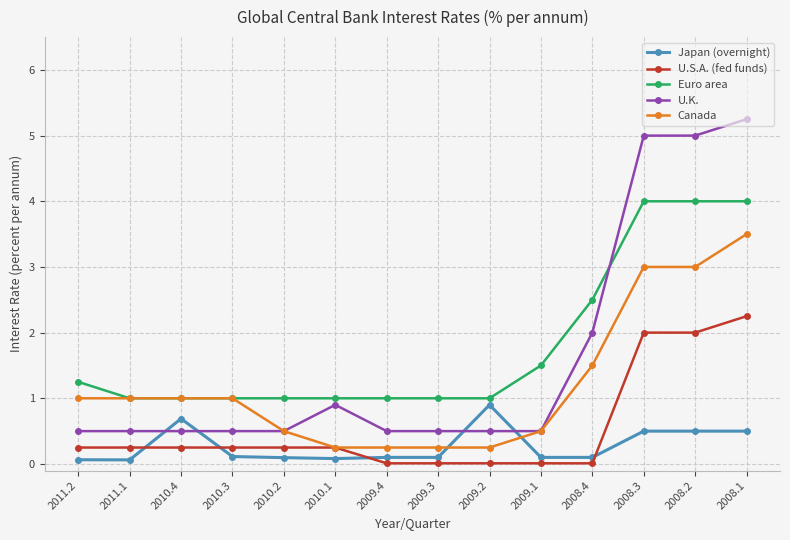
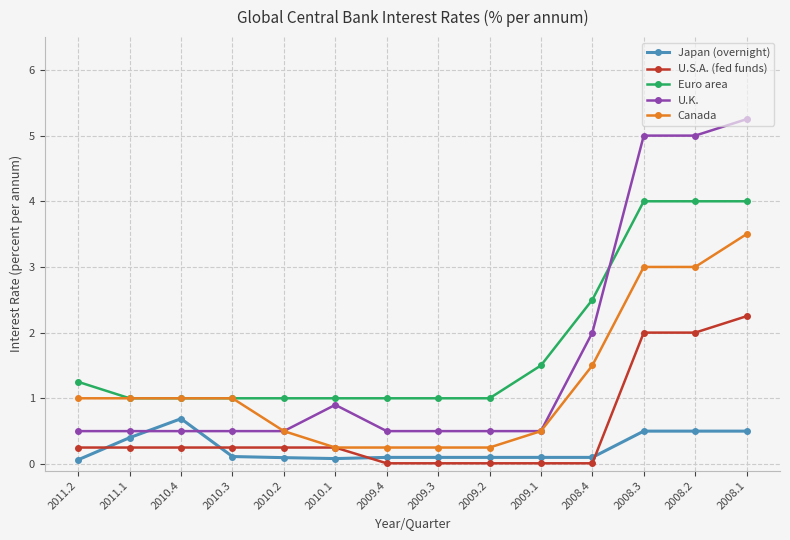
  {
    "Japan (overnight)": {
      "2011.2": 0.1,
-     "2011.1": 0.1,
+     "2011.1": 0.4,
      "2010.4": 0.7,
      "2010.3": 0.1,
      "2010.2": 0.1,
      "2010.1": 0.1,
      "2009.4": 0.1,
      "2009.3": 0.1,
-     "2009.2": 0.9,
+     "2009.2": 0.1,
      "2009.1": 0.1,
      "2008.4": 0.1,
      "2008.3": 0.5,
      "2008.2": 0.5,
      "2008.1": 0.5
    },
    "U.S.A. (fed funds)": {
      "2011.2": 0.3,
      "2011.1": 0.3,
      "2010.4": 0.3,
      "2010.3": 0.3,
      "2010.2": 0.3,
      "2009.4": 0.0,
      "2009.3": 0.0,
      "2009.2": 0.0,
      "2009.1": 0.0,
      "2008.4": 0.0,
      "2008.3": 2.0,
      "2008.2": 2.0,
      "2008.1": 2.3
    },
    "Euro area": {
      "2011.2": 1.3,
      "2010.2": 1.0,
      "2010.1": 1.0,
      "2009.4": 1.0,
      "2009.3": 1.0,
      "2009.2": 1.0,
      "2009.1": 1.5,
      "2008.4": 2.5,
      "2008.3": 4.0,
      "2008.2": 4.0,
      "2008.1": 4.0
    },
    "U.K.": {
      "2011.2": 0.5,
      "2011.1": 0.5,
      "2010.4": 0.5,
      "2010.3": 0.5,
      "2010.1": 0.9,
      "2009.4": 0.5,
      "2009.3": 0.5,
      "2009.2": 0.5,
      "2008.4": 2.0,
      "2008.3": 5.0,
      "2008.2": 5.0
    },
    "Canada": {
      "2011.2": 1.0,
      "2009.4": 0.3,
      "2009.3": 0.3,
      "2009.2": 0.3,
      "2008.4": 1.5,
      "2008.3": 3.0,
      "2008.2": 3.0,
      "2008.1": 3.5
    }
  }
